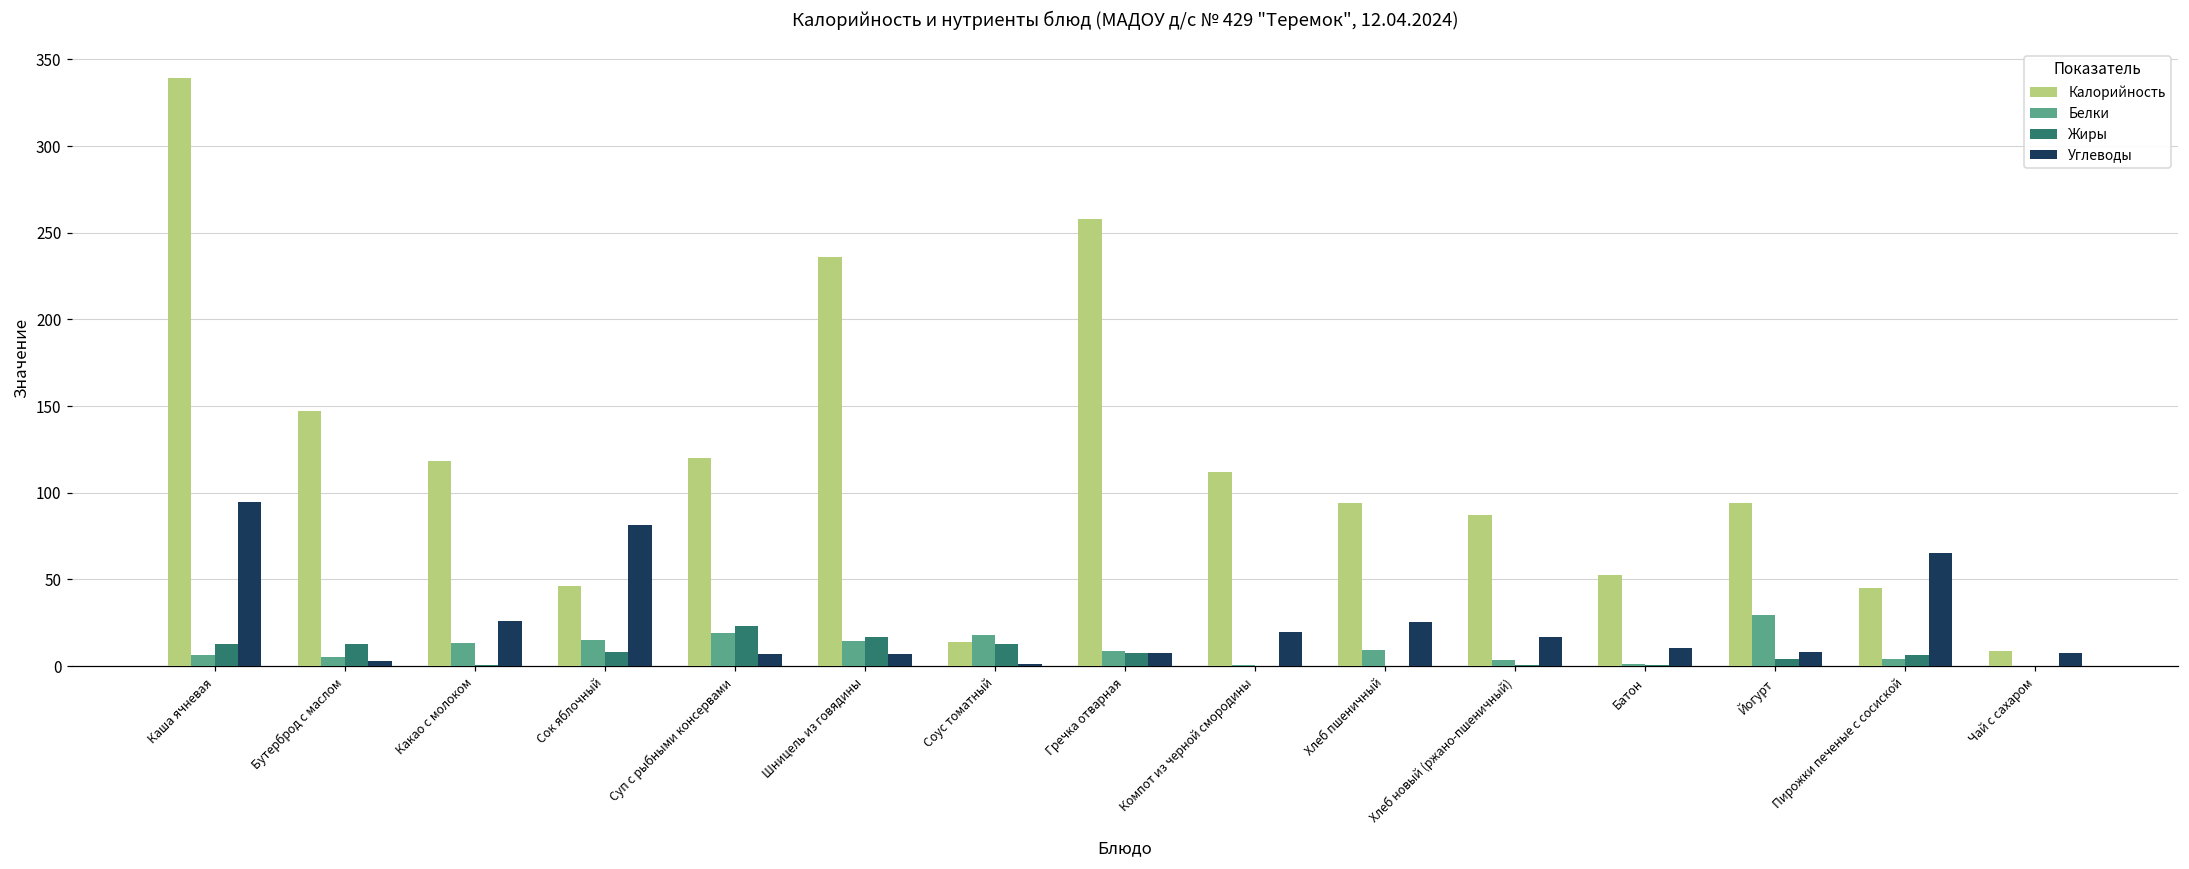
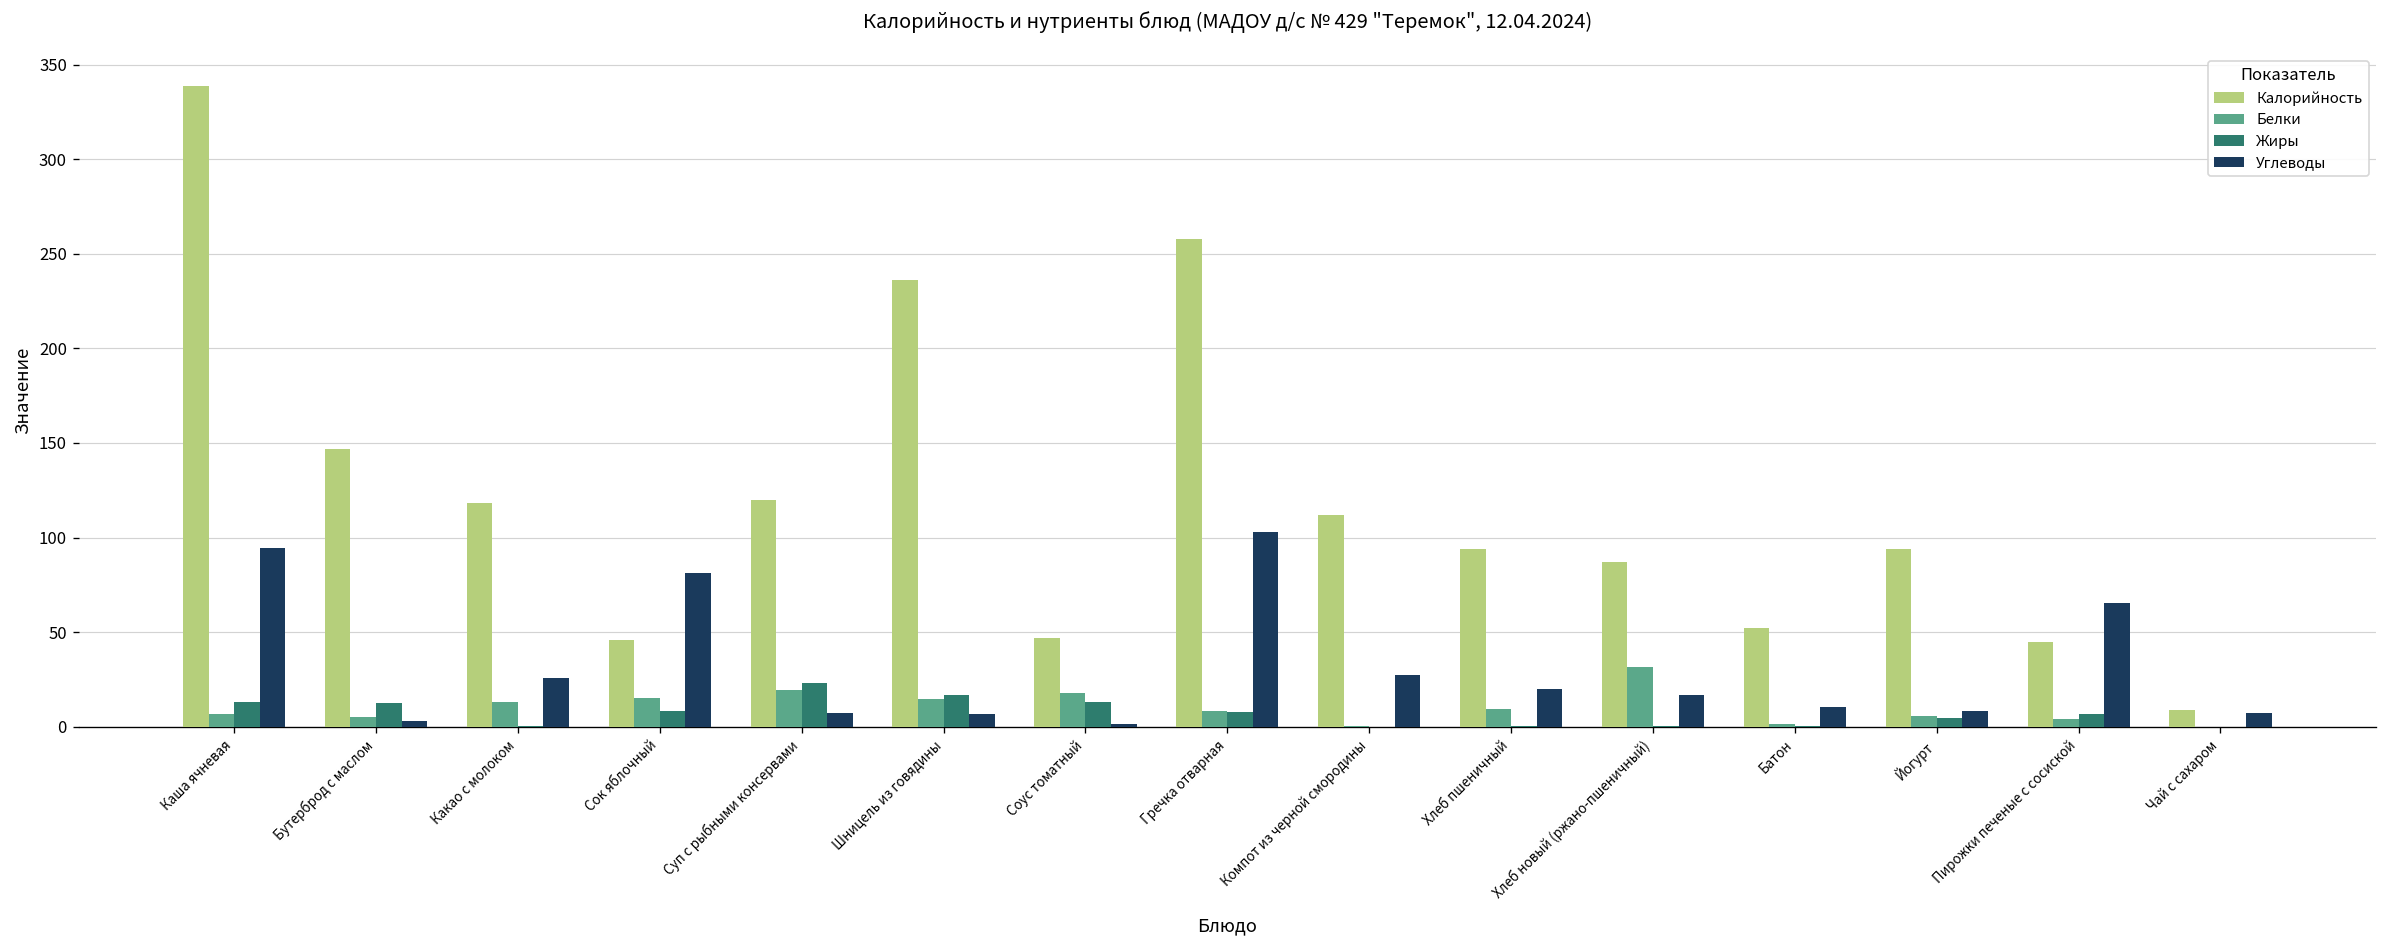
  {
    "Калорийность": {
      "Каша ячневая": 339,
      "Бутерброд с маслом": 147,
      "Какао с молоком": 118,
      "Сок яблочный": 46,
      "Суп с рыбными консервами": 120,
      "Шницель из говядины": 236,
-     "Соус томатный": 14,
+     "Соус томатный": 47,
      "Гречка отварная": 258,
      "Компот из черной смородины": 112,
      "Хлеб пшеничный": 94,
      "Хлеб новый (ржано-пшеничный)": 87,
      "Батон": 52,
      "Йогурт": 94,
      "Пирожки печеные с сосиской": 45,
      "Чай с сахаром": 9
    },
    "Белки": {
      "Каша ячневая": 7,
      "Бутерброд с маслом": 5,
      "Какао с молоком": 13,
      "Сок яблочный": 15,
      "Суп с рыбными консервами": 19,
      "Шницель из говядины": 15,
      "Соус томатный": 18,
      "Гречка отварная": 9,
      "Хлеб пшеничный": 9,
-     "Хлеб новый (ржано-пшеничный)": 3,
-     "Йогурт": 29,
+     "Хлеб новый (ржано-пшеничный)": 32,
+     "Йогурт": 6,
      "Пирожки печеные с сосиской": 4,
      "Чай с сахаром": 0
    },
    "Жиры": {
      "Каша ячневая": 13,
      "Бутерброд с маслом": 13,
      "Сок яблочный": 8,
      "Суп с рыбными консервами": 23,
      "Шницель из говядины": 17,
      "Соус томатный": 13,
      "Гречка отварная": 8,
      "Компот из черной смородины": 0,
      "Йогурт": 4,
      "Пирожки печеные с сосиской": 7,
      "Чай с сахаром": 0
    },
    "Углеводы": {
      "Каша ячневая": 94,
      "Бутерброд с маслом": 3,
      "Какао с молоком": 26,
      "Сок яблочный": 81,
      "Суп с рыбными консервами": 7,
      "Шницель из говядины": 7,
-     "Гречка отварная": 7,
-     "Компот из черной смородины": 20,
-     "Хлеб пшеничный": 25,
+     "Гречка отварная": 103,
+     "Компот из черной смородины": 27,
+     "Хлеб пшеничный": 20,
      "Хлеб новый (ржано-пшеничный)": 17,
      "Батон": 10,
      "Йогурт": 8,
      "Пирожки печеные с сосиской": 65,
      "Чай с сахаром": 7
    }
  }
